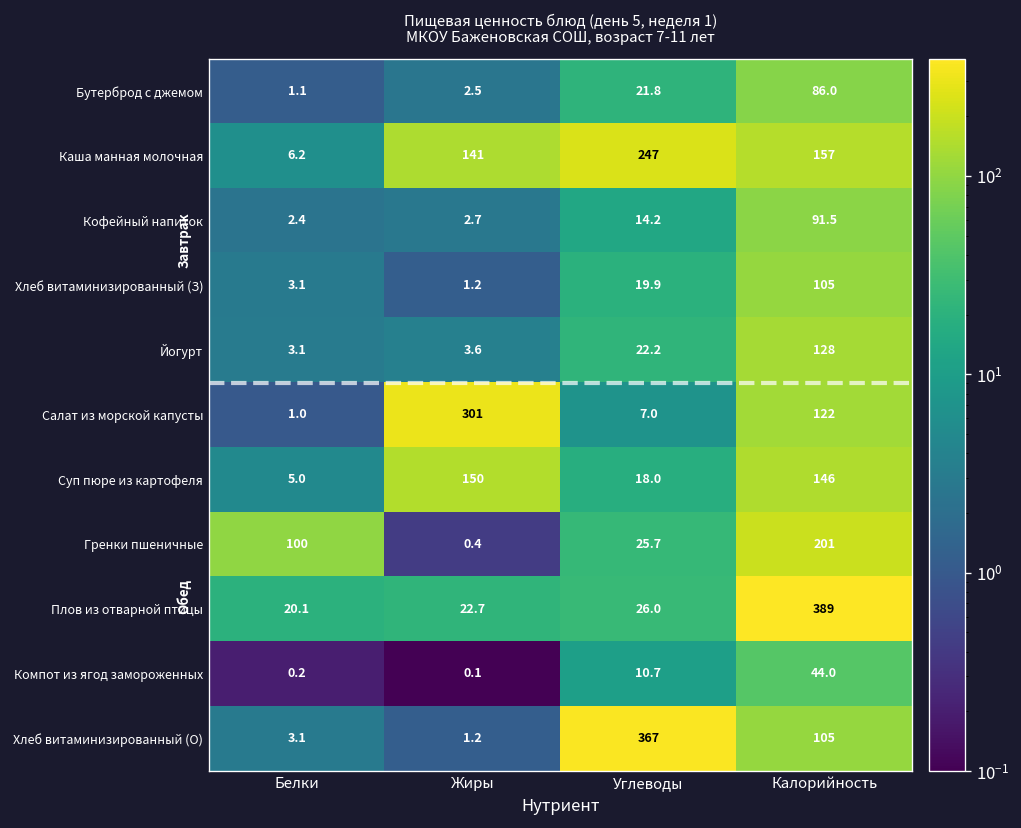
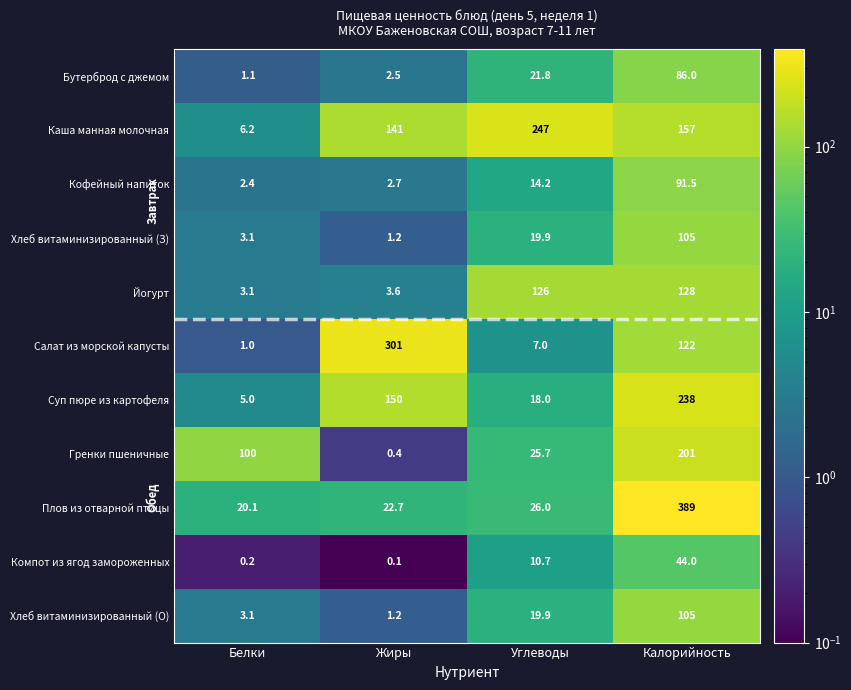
  {
    "Бутерброд с джемом": {
      "Белки": 1.1,
      "Жиры": 2.5,
      "Углеводы": 21.8,
      "Калорийность": 86.0
    },
    "Каша манная молочная": {
      "Белки": 6.2,
      "Жиры": 141,
      "Углеводы": 247,
      "Калорийность": 157
    },
    "Кофейный напиток": {
      "Белки": 2.4,
      "Жиры": 2.7,
      "Углеводы": 14.2,
      "Калорийность": 91.5
    },
    "Хлеб витаминизированный (З)": {
      "Белки": 3.1,
      "Жиры": 1.2,
      "Углеводы": 19.9,
      "Калорийность": 105
    },
    "Йогурт": {
      "Белки": 3.1,
      "Жиры": 3.6,
-     "Углеводы": 22.2,
+     "Углеводы": 126,
      "Калорийность": 128
    },
    "Салат из морской капусты": {
      "Белки": 1.0,
      "Жиры": 301,
      "Углеводы": 7.0,
      "Калорийность": 122
    },
    "Суп пюре из картофеля": {
      "Белки": 5.0,
      "Жиры": 150,
      "Углеводы": 18.0,
-     "Калорийность": 146
+     "Калорийность": 238
    },
    "Гренки пшеничные": {
      "Белки": 100,
      "Жиры": 0.4,
      "Углеводы": 25.7,
      "Калорийность": 201
    },
    "Плов из отварной птицы": {
      "Белки": 20.1,
      "Жиры": 22.7,
      "Углеводы": 26.0,
      "Калорийность": 389
    },
    "Компот из ягод замороженных": {
      "Белки": 0.2,
      "Жиры": 0.1,
      "Углеводы": 10.7,
      "Калорийность": 44.0
    },
    "Хлеб витаминизированный (О)": {
      "Белки": 3.1,
      "Жиры": 1.2,
-     "Углеводы": 367,
+     "Углеводы": 19.9,
      "Калорийность": 105
    }
  }
